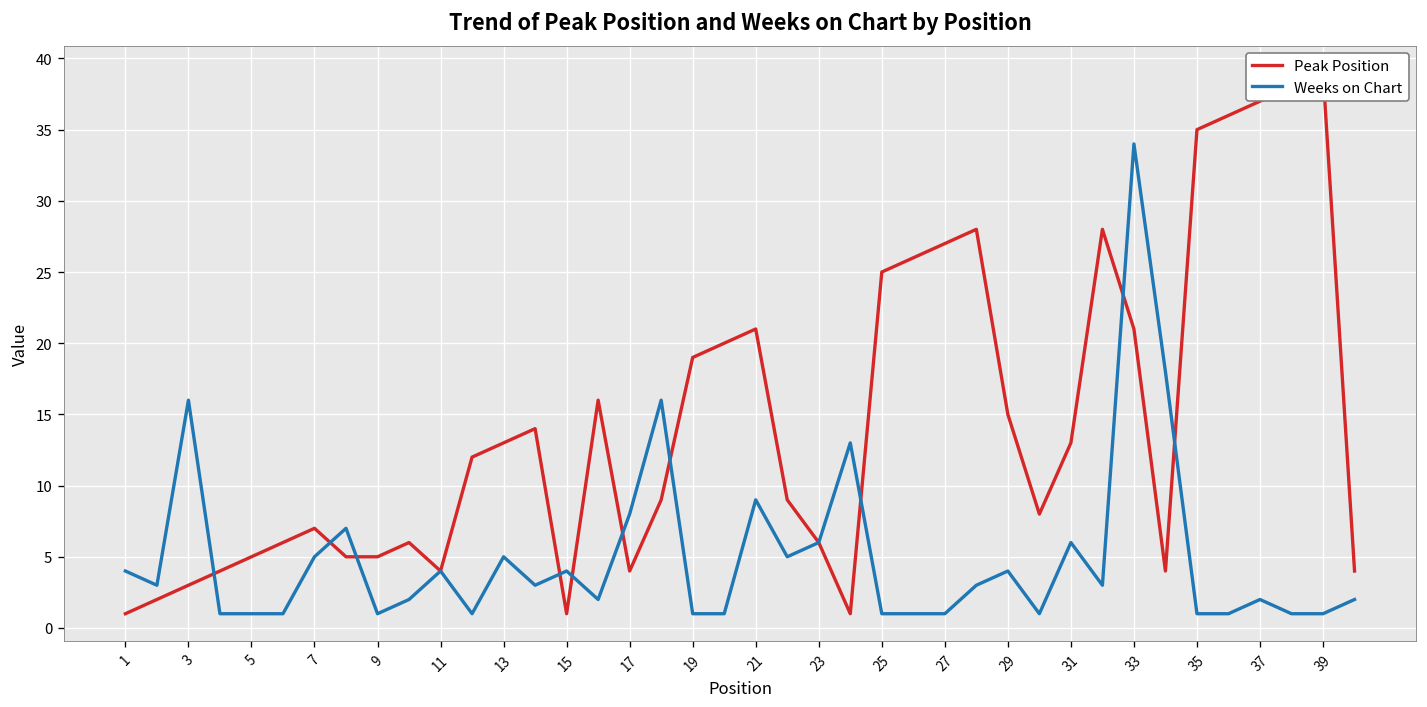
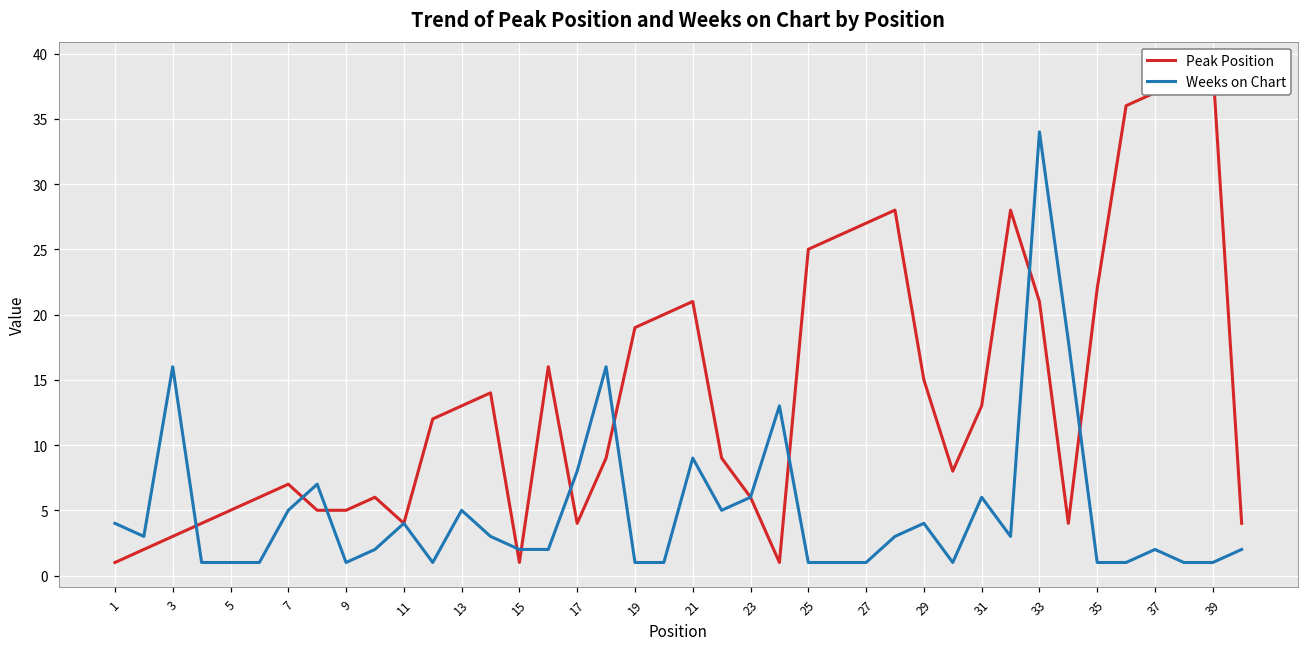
  {
    "Peak Position": {
      "1": 1,
      "3": 3,
      "5": 5,
      "7": 7,
      "9": 5,
      "13": 13,
      "15": 1,
      "17": 4,
      "19": 19,
      "21": 21,
      "25": 25,
      "27": 27,
      "29": 15,
      "31": 13,
      "33": 21,
-     "35": 35
+     "35": 22
    },
    "Weeks on Chart": {
      "1": 4,
      "3": 16,
      "5": 1,
      "7": 5,
      "9": 1,
      "13": 5,
-     "15": 4,
+     "15": 2,
      "17": 8,
      "19": 1,
      "21": 9,
      "25": 1,
      "27": 1,
      "29": 4,
      "31": 6,
      "33": 34,
      "35": 1,
      "37": 2,
      "39": 1
    }
  }
